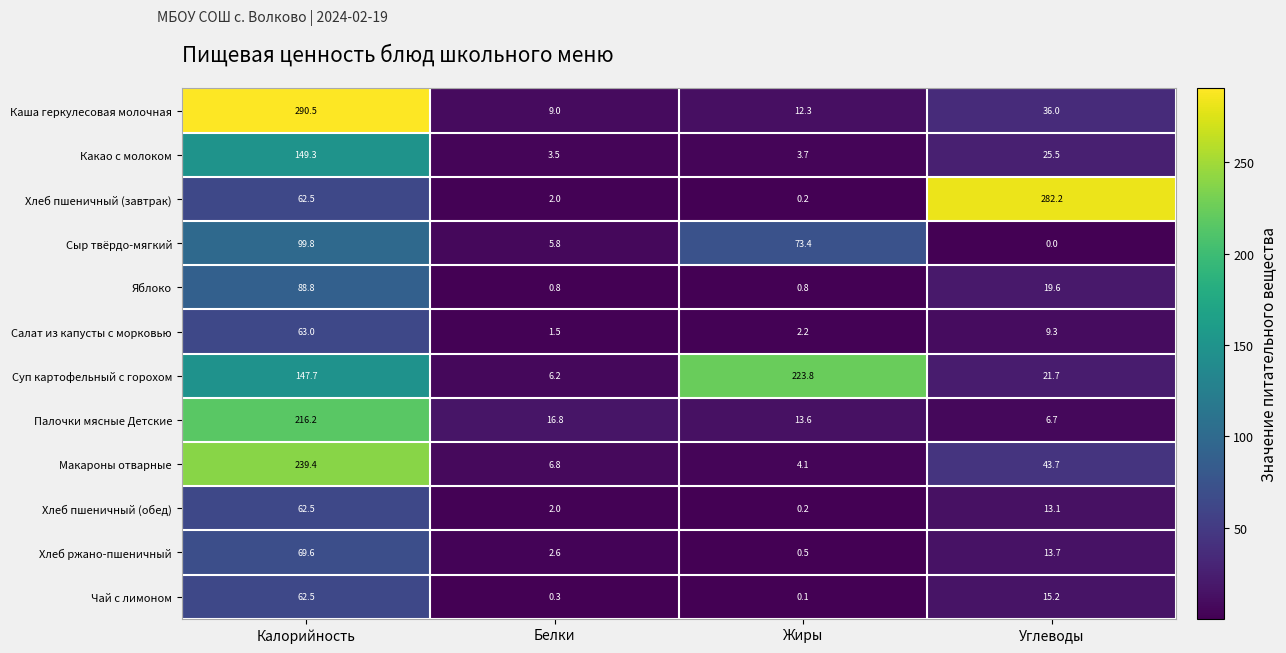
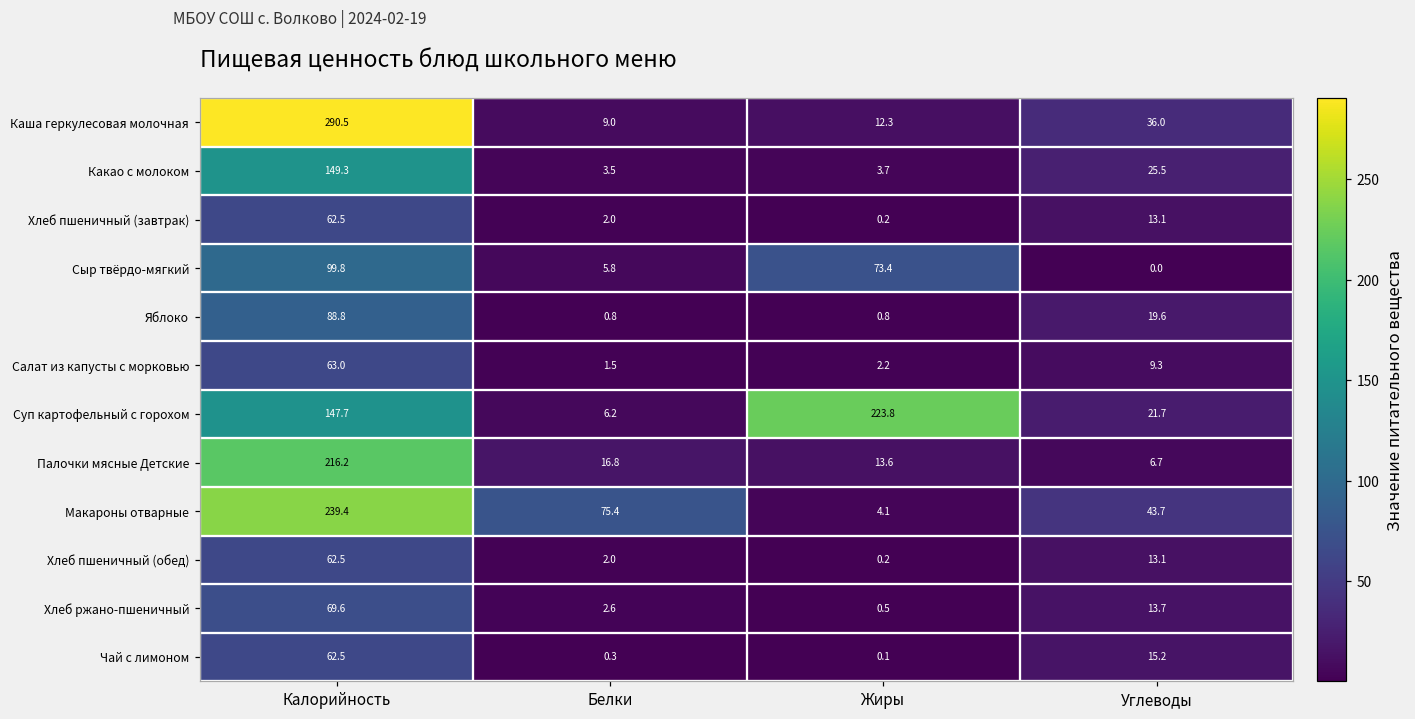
  {
    "Каша геркулесовая молочная": {
      "Калорийность": 290.5,
      "Белки": 9.0,
      "Жиры": 12.3,
      "Углеводы": 36.0
    },
    "Какао с молоком": {
      "Калорийность": 149.3,
      "Белки": 3.5,
      "Жиры": 3.7,
      "Углеводы": 25.5
    },
    "Хлеб пшеничный (завтрак)": {
      "Калорийность": 62.5,
      "Белки": 2.0,
      "Жиры": 0.2,
-     "Углеводы": 282.2
+     "Углеводы": 13.1
    },
    "Сыр твёрдо-мягкий": {
      "Калорийность": 99.8,
      "Белки": 5.8,
      "Жиры": 73.4,
      "Углеводы": 0.0
    },
    "Яблоко": {
      "Калорийность": 88.8,
      "Белки": 0.8,
      "Жиры": 0.8,
      "Углеводы": 19.6
    },
    "Салат из капусты с морковью": {
      "Калорийность": 63.0,
      "Белки": 1.5,
      "Жиры": 2.2,
      "Углеводы": 9.3
    },
    "Суп картофельный с горохом": {
      "Калорийность": 147.7,
      "Белки": 6.2,
      "Жиры": 223.8,
      "Углеводы": 21.7
    },
    "Палочки мясные Детские": {
      "Калорийность": 216.2,
      "Белки": 16.8,
      "Жиры": 13.6,
      "Углеводы": 6.7
    },
    "Макароны отварные": {
      "Калорийность": 239.4,
-     "Белки": 6.8,
+     "Белки": 75.4,
      "Жиры": 4.1,
      "Углеводы": 43.7
    },
    "Хлеб пшеничный (обед)": {
      "Калорийность": 62.5,
      "Белки": 2.0,
      "Жиры": 0.2,
      "Углеводы": 13.1
    },
    "Хлеб ржано-пшеничный": {
      "Калорийность": 69.6,
      "Белки": 2.6,
      "Жиры": 0.5,
      "Углеводы": 13.7
    },
    "Чай с лимоном": {
      "Калорийность": 62.5,
      "Белки": 0.3,
      "Жиры": 0.1,
      "Углеводы": 15.2
    }
  }
